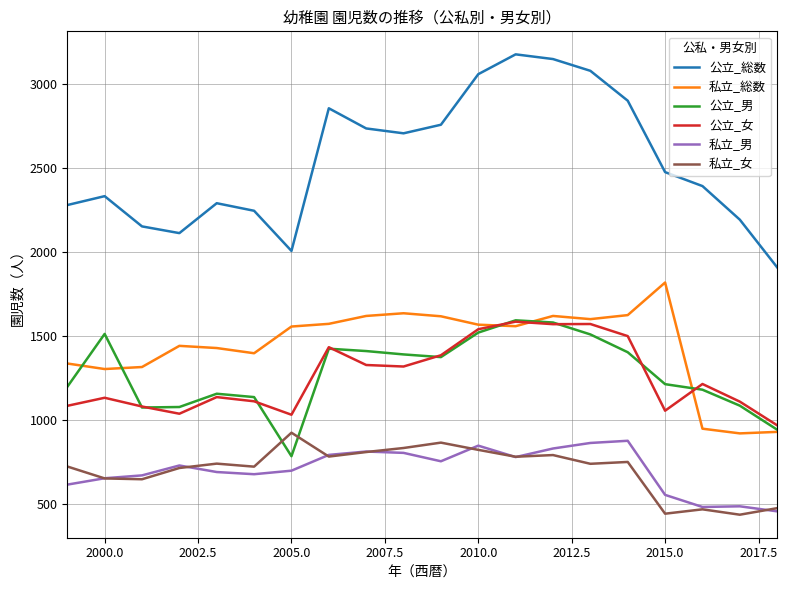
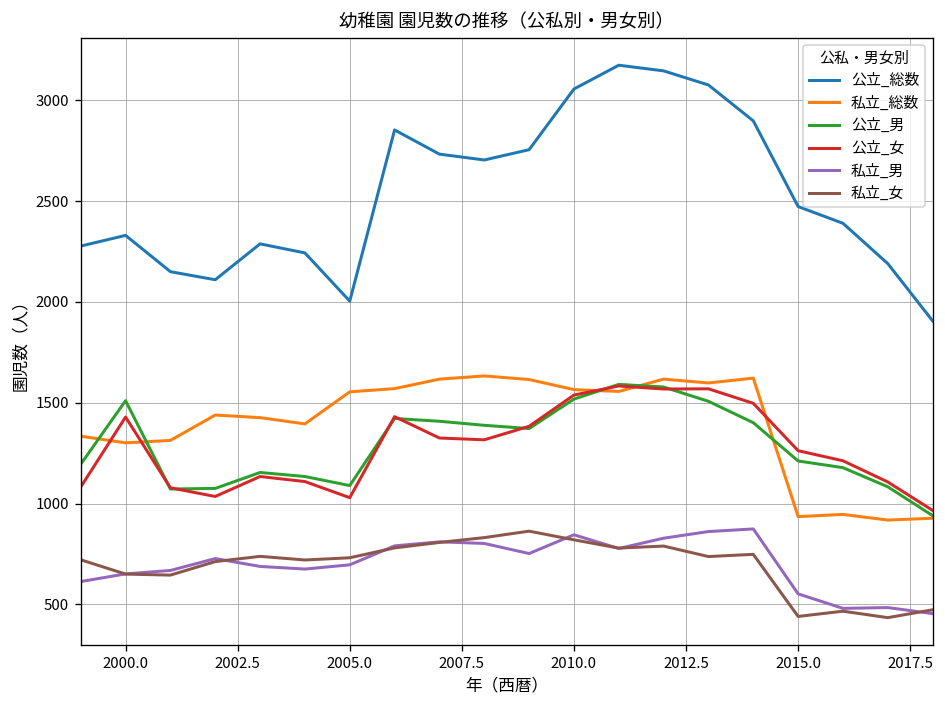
  {
    "公立_総数": {
      "2000.0": 2330,
      "2005.0": 2000,
      "2010.0": 3060,
      "2015.0": 2470
    },
    "私立_総数": {
      "2000.0": 1300,
      "2005.0": 1550,
      "2010.0": 1570,
-     "2015.0": 1820
+     "2015.0": 940
    },
    "公立_男": {
      "2000.0": 1510,
-     "2005.0": 780,
+     "2005.0": 1090,
      "2010.0": 1520,
      "2015.0": 1210
    },
    "公立_女": {
-     "2000.0": 1130,
+     "2000.0": 1430,
      "2005.0": 1030,
      "2010.0": 1540,
-     "2015.0": 1050
+     "2015.0": 1260
    },
    "私立_男": {
      "2005.0": 700,
      "2010.0": 850,
      "2015.0": 550
    },
    "私立_女": {
-     "2005.0": 920,
+     "2005.0": 730,
      "2010.0": 820,
      "2015.0": 440
    }
  }
